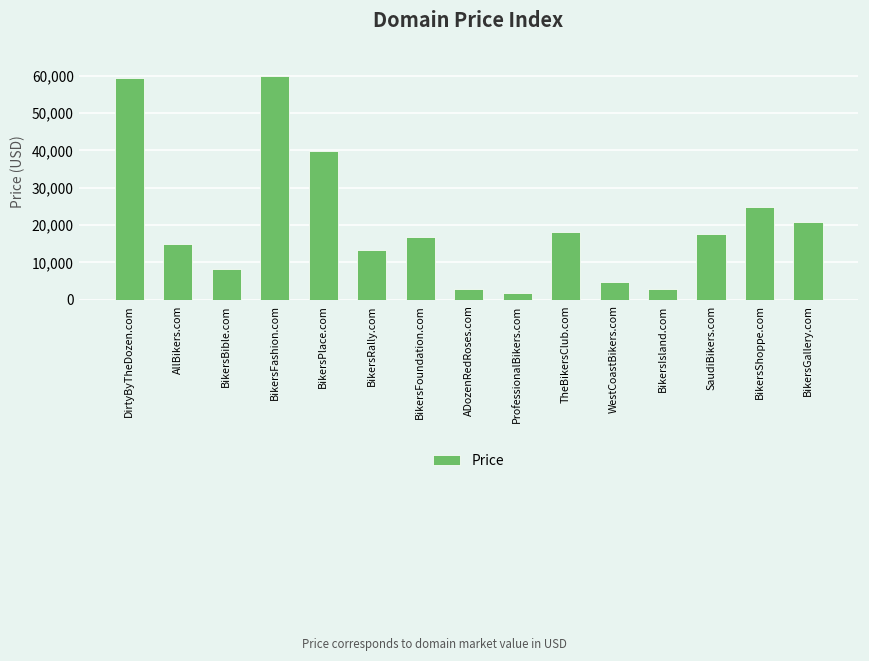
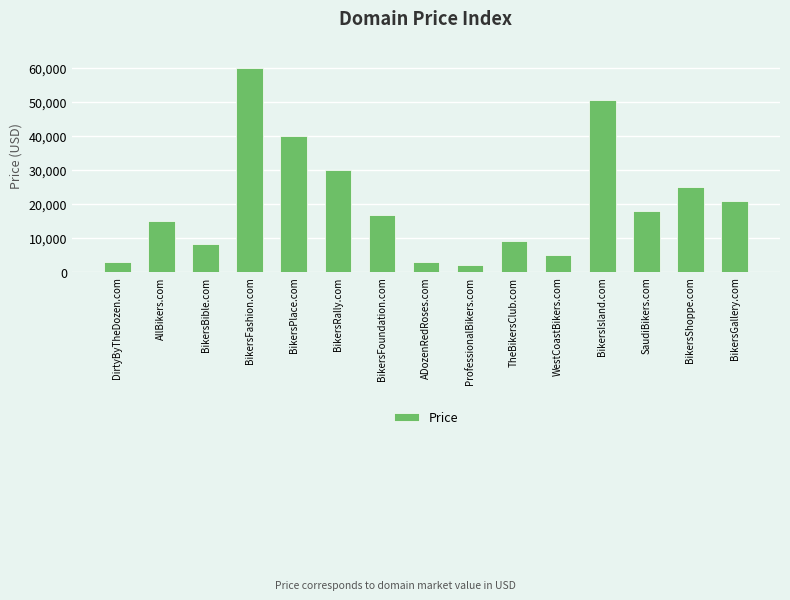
  {
-   "DirtyByTheDozen.com": "60,000",
+   "DirtyByTheDozen.com": "3,000",
    "AllBikers.com": "15,000",
    "BikersBible.com": "8,000",
    "BikersFashion.com": "60,000",
    "BikersPlace.com": "40,000",
-   "BikersRally.com": "13,000",
+   "BikersRally.com": "30,000",
    "BikersFoundation.com": "17,000",
    "ADozenRedRoses.com": "3,000",
    "ProfessionalBikers.com": "2,000",
-   "TheBikersClub.com": "18,000",
+   "TheBikersClub.com": "9,000",
    "WestCoastBikers.com": "5,000",
-   "BikersIsland.com": "3,000",
+   "BikersIsland.com": "50,000",
    "SaudiBikers.com": "18,000",
    "BikersShoppe.com": "25,000",
    "BikersGallery.com": "21,000"
  }
